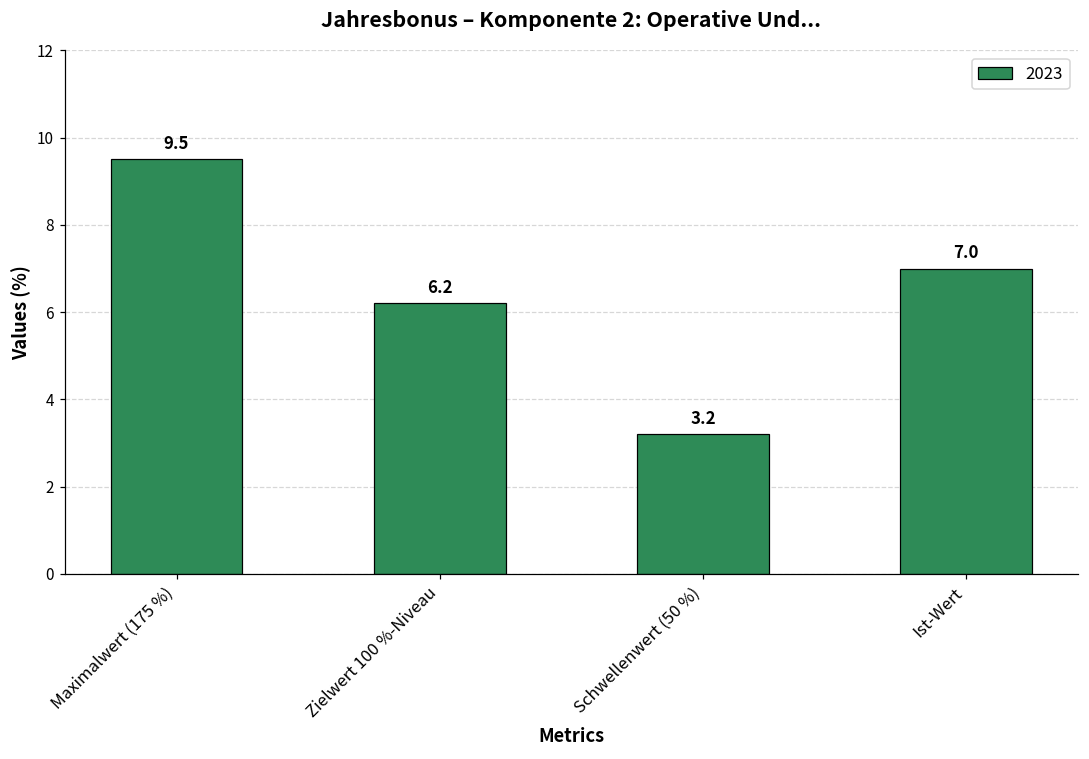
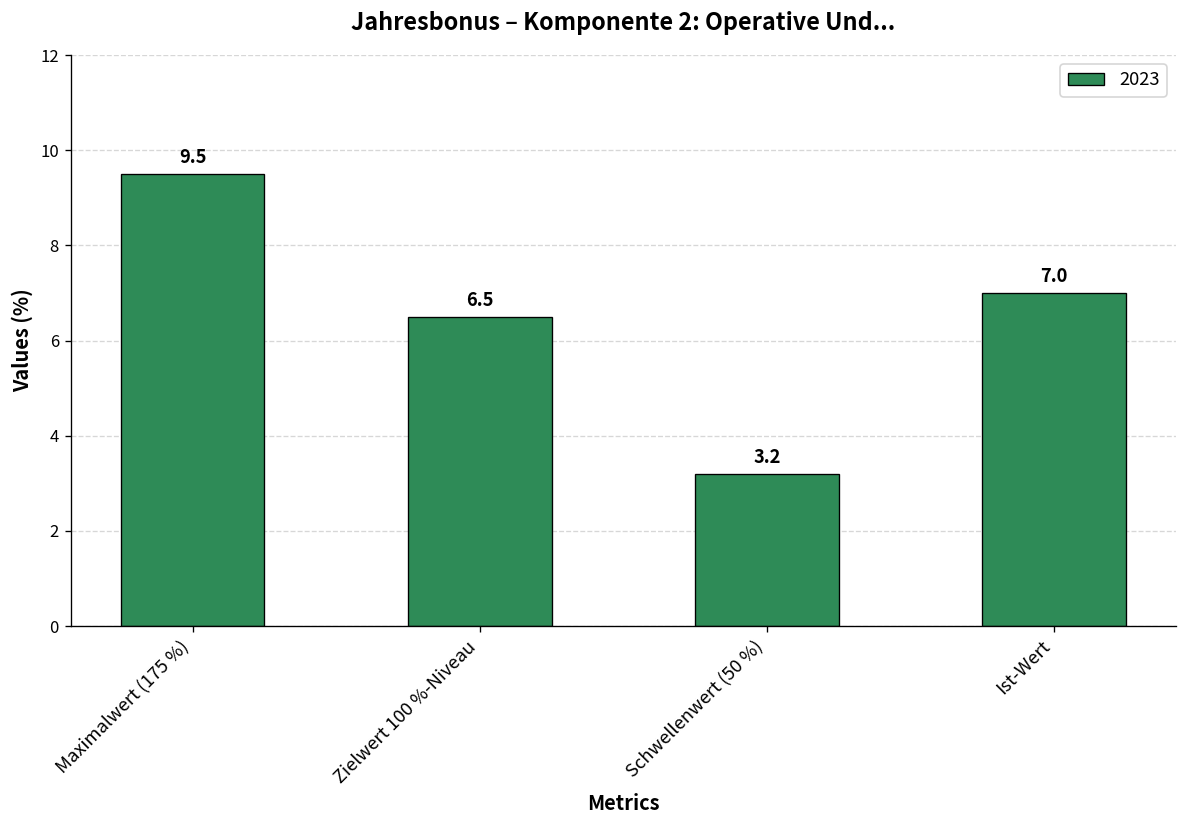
  {
    "Maximalwert (175 %)": 9.5,
-   "Zielwert 100 %-Niveau": 6.2,
+   "Zielwert 100 %-Niveau": 6.5,
    "Schwellenwert (50 %)": 3.2,
    "Ist-Wert": 7.0
  }
